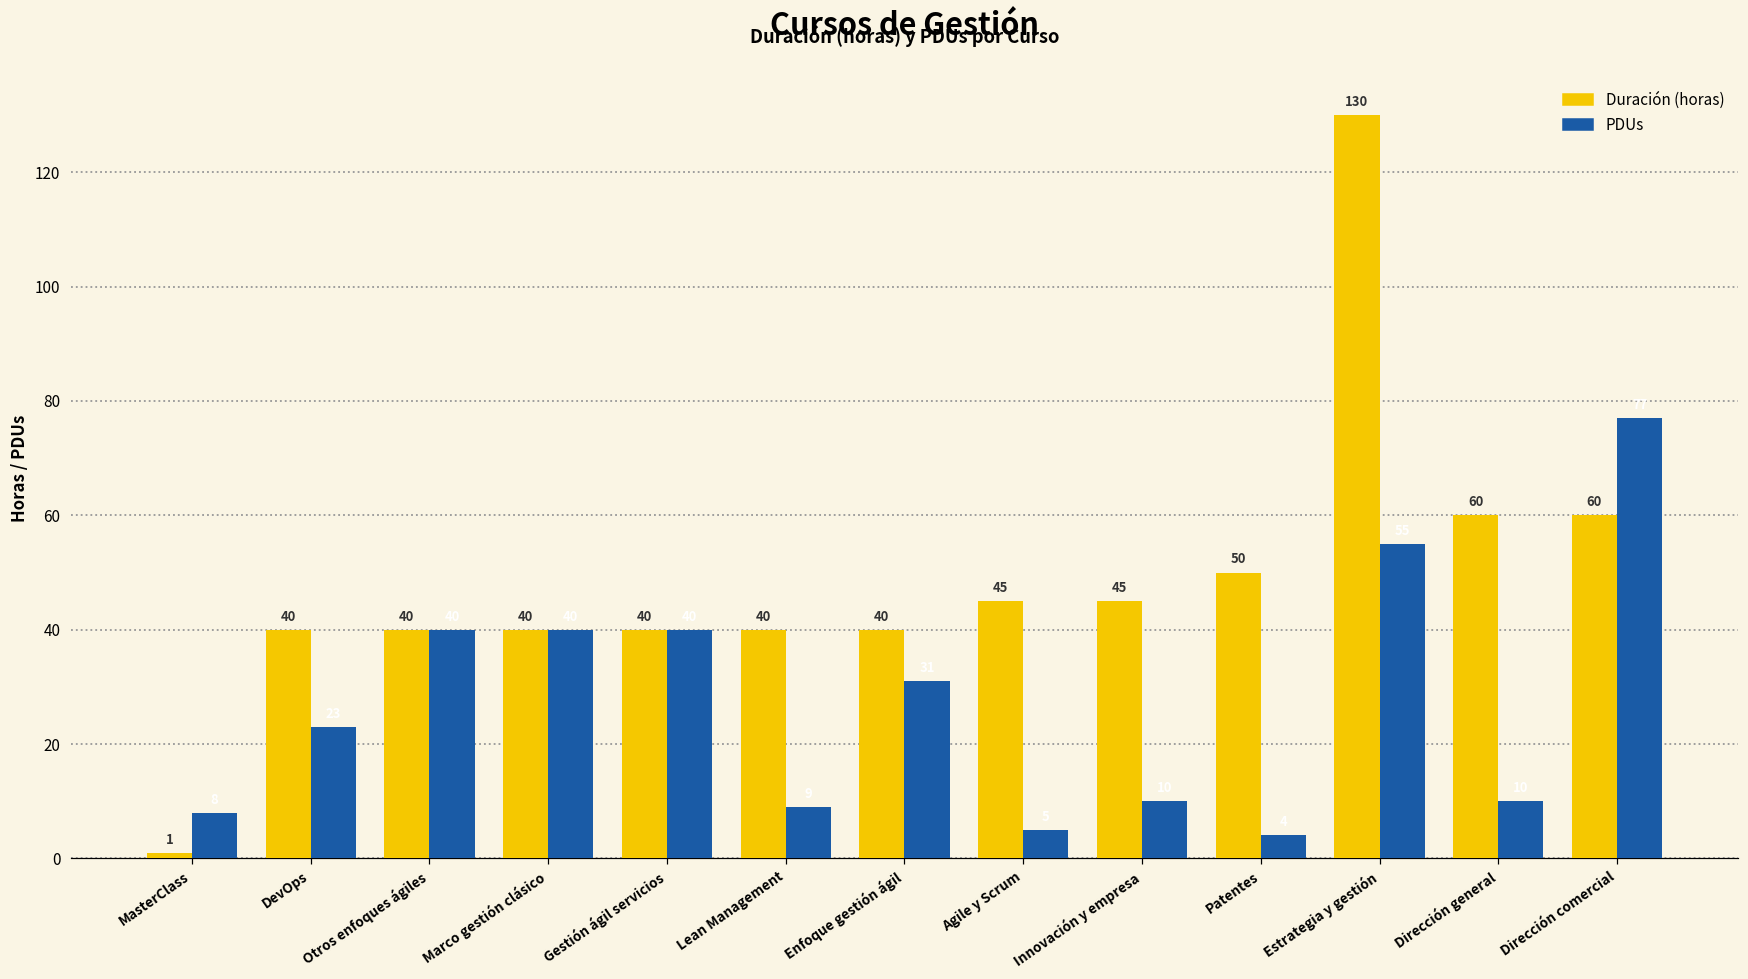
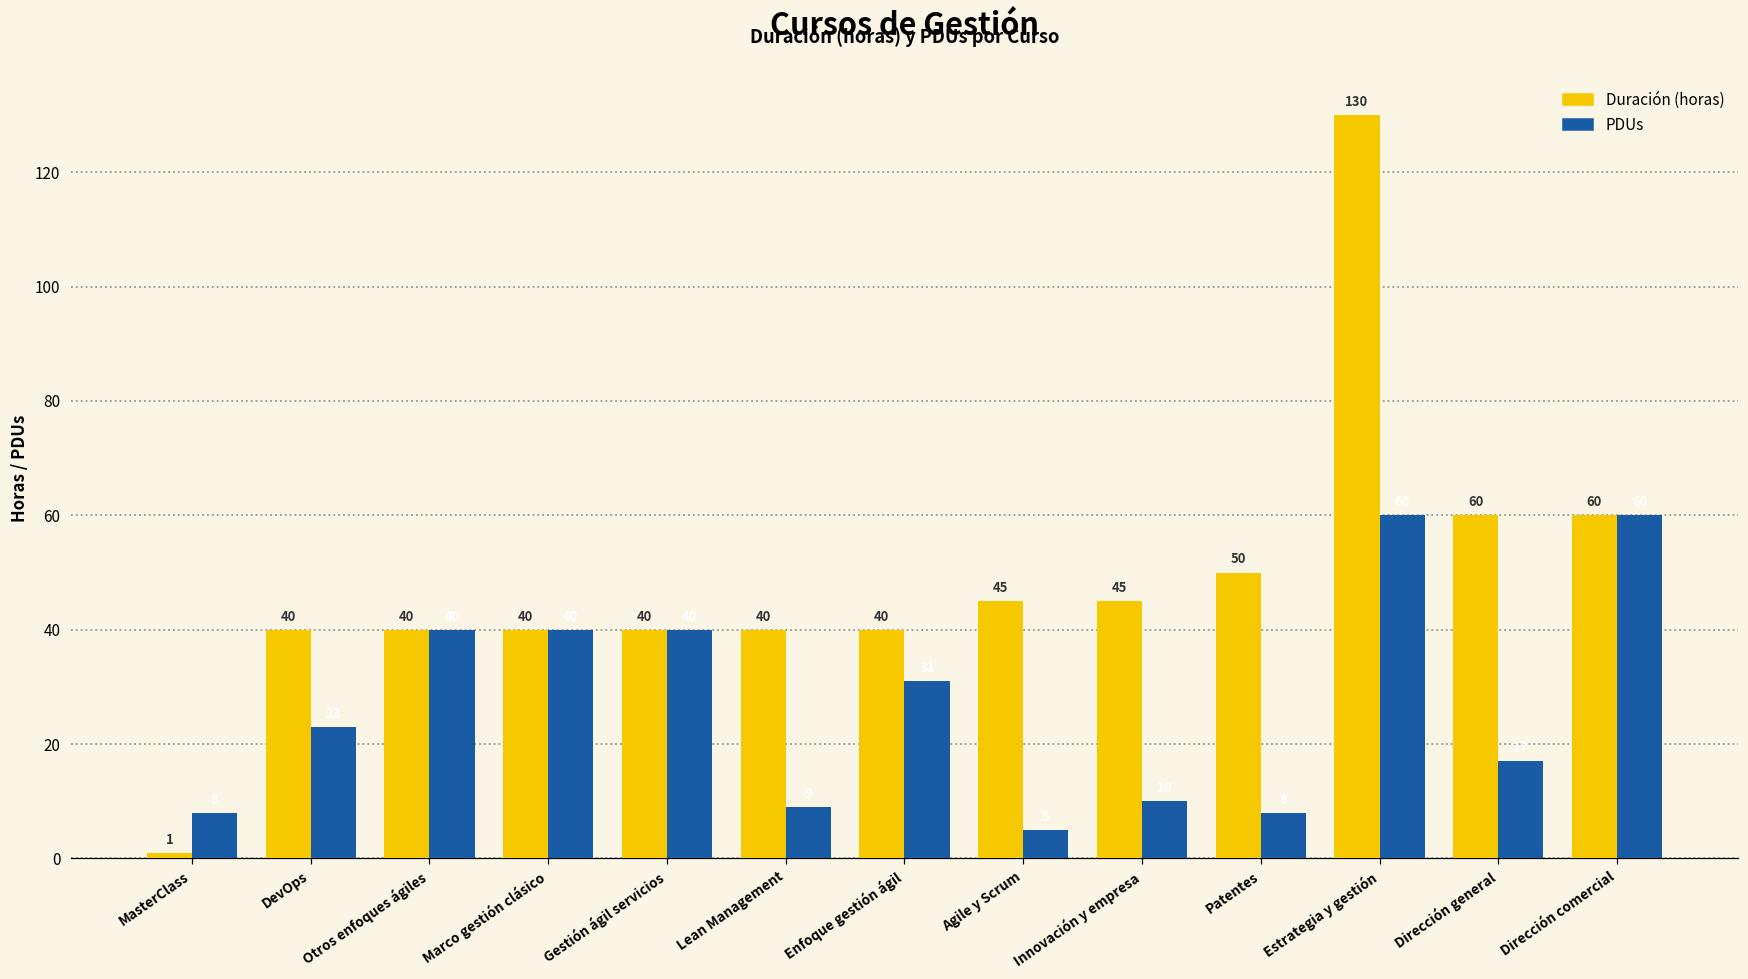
  {
    "PDUs": {
      "MasterClass": 8,
      "DevOps": 23,
      "Otros enfoques ágiles": 40,
      "Marco gestión clásico": 40,
      "Gestión ágil servicios": 40,
      "Lean Management": 9,
      "Enfoque gestión ágil": 31,
      "Agile y Scrum": 5,
      "Innovación y empresa": 10,
-     "Patentes": 4,
-     "Estrategia y gestión": 55,
-     "Dirección general": 10,
-     "Dirección comercial": 77
+     "Patentes": 8,
+     "Estrategia y gestión": 60,
+     "Dirección general": 17,
+     "Dirección comercial": 60
    }
  }
